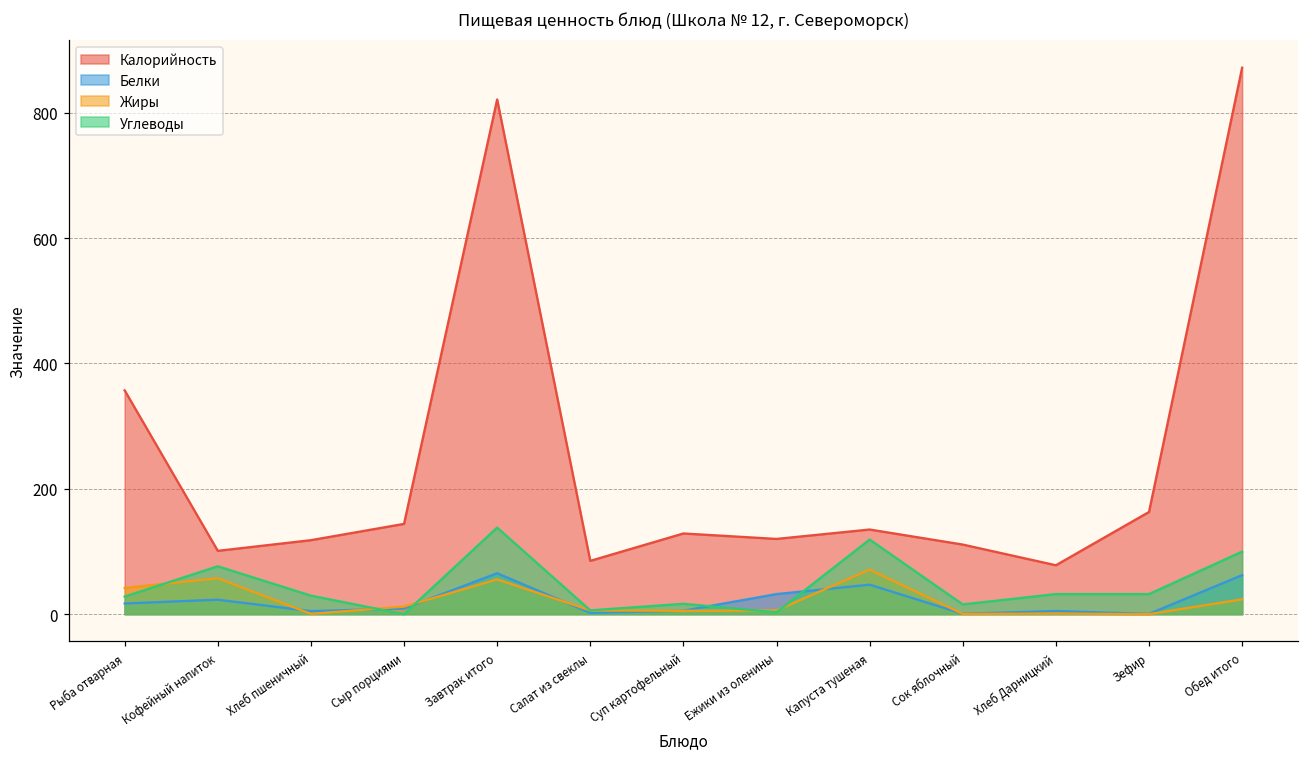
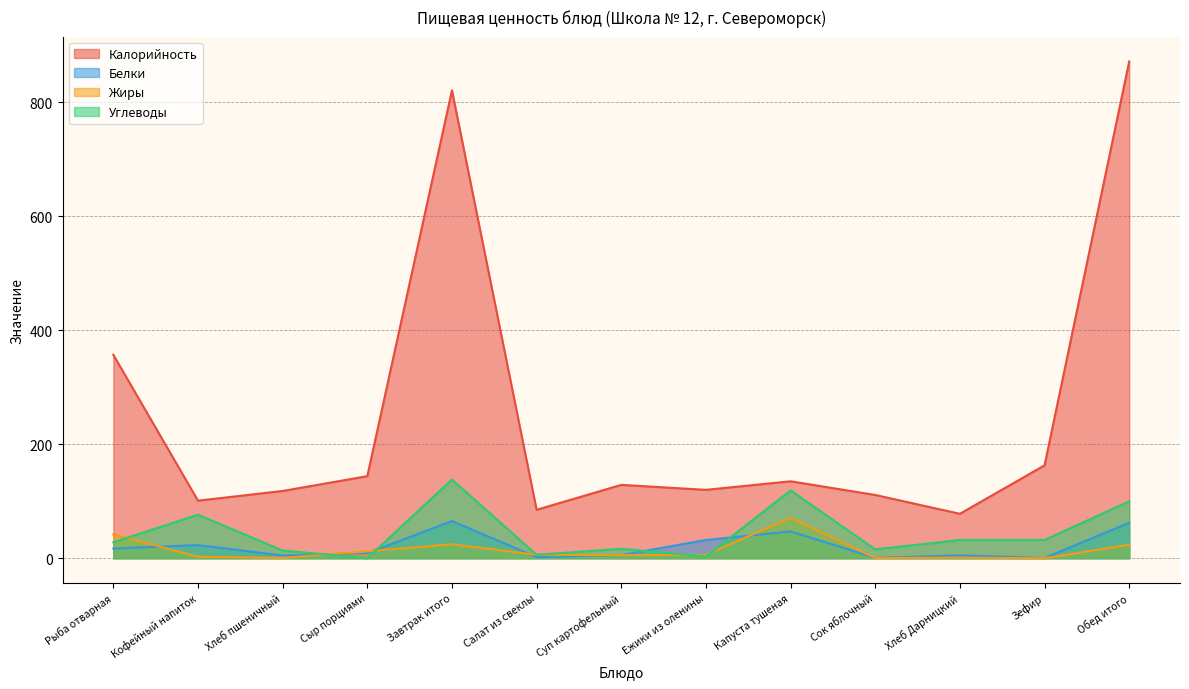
  {
    "Калорийность": {
      "Рыба отварная": 360,
      "Кофейный напиток": 100,
      "Хлеб пшеничный": 120,
      "Сыр порциями": 140,
      "Завтрак итого": 820,
      "Салат из свеклы": 90,
      "Суп картофельный": 130,
      "Ежики из оленины": 120,
      "Капуста тушеная": 140,
      "Сок яблочный": 110,
      "Хлеб Дарницкий": 80,
      "Зефир": 160,
      "Обед итого": 870
    },
    "Белки": {
      "Рыба отварная": 20,
      "Кофейный напиток": 20,
      "Завтрак итого": 70,
      "Ежики из оленины": 30,
      "Капуста тушеная": 50,
      "Обед итого": 60
    },
    "Жиры": {
      "Рыба отварная": 40,
-     "Кофейный напиток": 60,
-     "Завтрак итого": 60,
+     "Кофейный напиток": 0,
+     "Завтрак итого": 20,
      "Капуста тушеная": 70,
      "Обед итого": 20
    },
    "Углеводы": {
      "Рыба отварная": 30,
      "Кофейный напиток": 80,
-     "Хлеб пшеничный": 30,
+     "Хлеб пшеничный": 10,
      "Сыр порциями": 0,
      "Завтрак итого": 140,
      "Суп картофельный": 20,
      "Капуста тушеная": 120,
      "Сок яблочный": 20,
      "Хлеб Дарницкий": 30,
      "Зефир": 30,
      "Обед итого": 100
    }
  }
